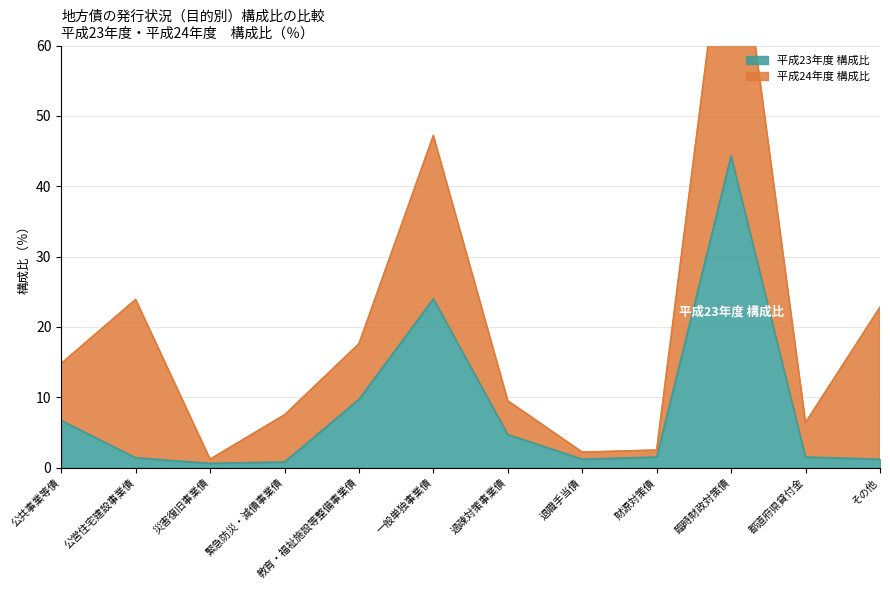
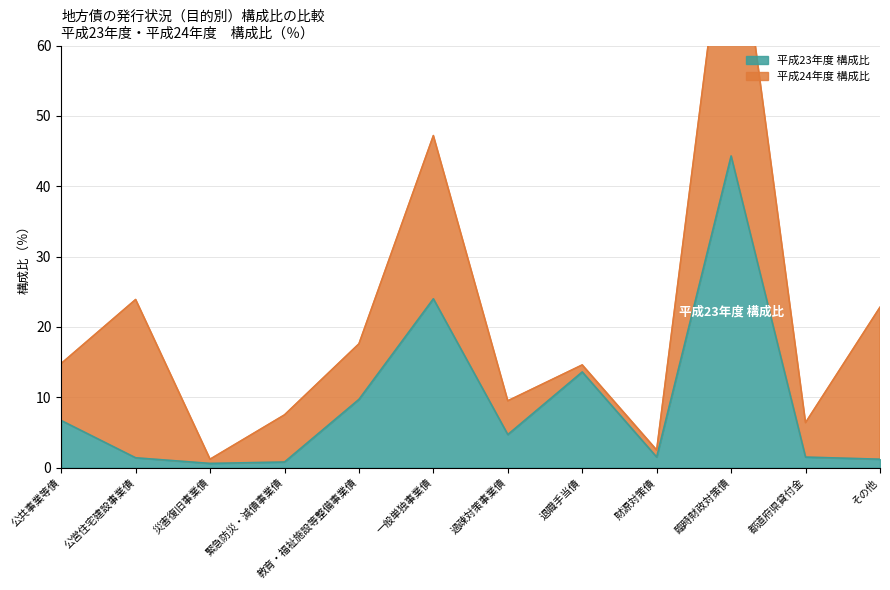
  {
    "平成23年度 構成比": {
      "公共事業等債": 7,
      "公営住宅建設事業債": 1,
      "災害復旧事業債": 1,
      "緊急防災・減債事業債": 1,
      "教育・福祉施設等整備事業債": 10,
      "一般単独事業債": 24,
      "過疎対策事業債": 5,
-     "退職手当債": 1,
+     "退職手当債": 14,
      "財源対策債": 2,
      "臨時財政対策債": 44,
      "都道府県貸付金": 2,
      "その他": 1
    },
    "平成24年度 構成比": {
      "公共事業等債": 8,
      "公営住宅建設事業債": 23,
      "災害復旧事業債": 1,
      "緊急防災・減債事業債": 7,
      "教育・福祉施設等整備事業債": 8,
      "一般単独事業債": 23,
      "過疎対策事業債": 5,
      "退職手当債": 1,
      "財源対策債": 1,
      "都道府県貸付金": 5,
      "その他": 22
    }
  }
